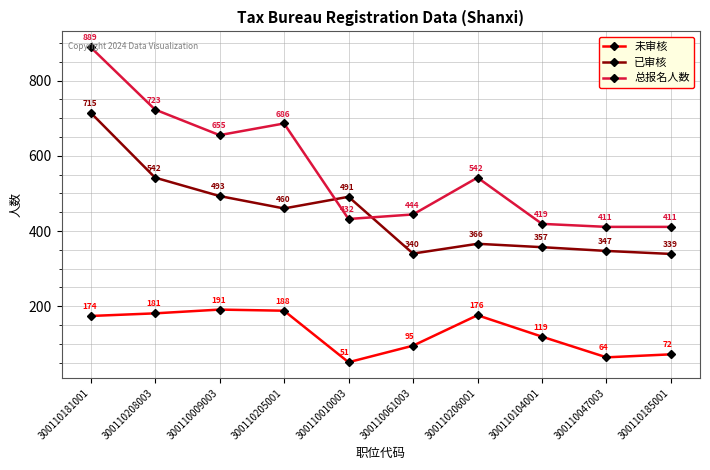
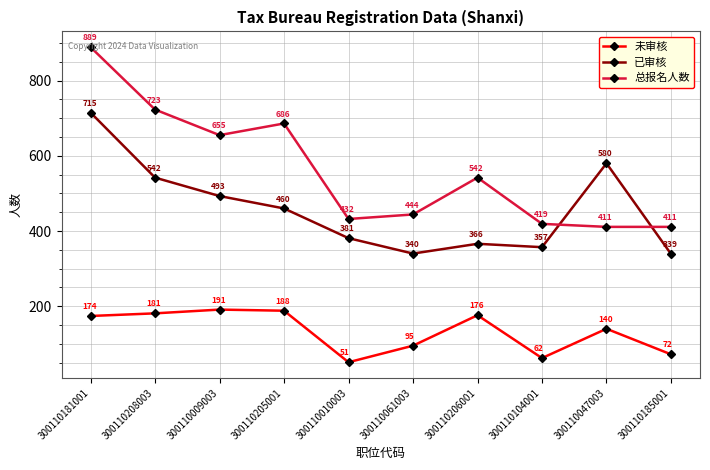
  {
    "未审核": {
      "300110181001": 174,
      "300110208003": 181,
      "300110009003": 191,
      "300110205001": 188,
      "300110010003": 51,
      "300110061003": 95,
      "300110206001": 176,
-     "300110104001": 119,
-     "300110047003": 64,
+     "300110104001": 62,
+     "300110047003": 140,
      "300110185001": 72
    },
    "已审核": {
      "300110181001": 715,
      "300110208003": 542,
      "300110009003": 493,
      "300110205001": 460,
-     "300110010003": 491,
+     "300110010003": 381,
      "300110061003": 340,
      "300110206001": 366,
      "300110104001": 357,
-     "300110047003": 347,
+     "300110047003": 580,
      "300110185001": 339
    },
    "总报名人数": {
      "300110181001": 889,
      "300110208003": 723,
      "300110009003": 655,
      "300110205001": 686,
      "300110010003": 432,
      "300110061003": 444,
      "300110206001": 542,
      "300110104001": 419,
      "300110047003": 411,
      "300110185001": 411
    }
  }
